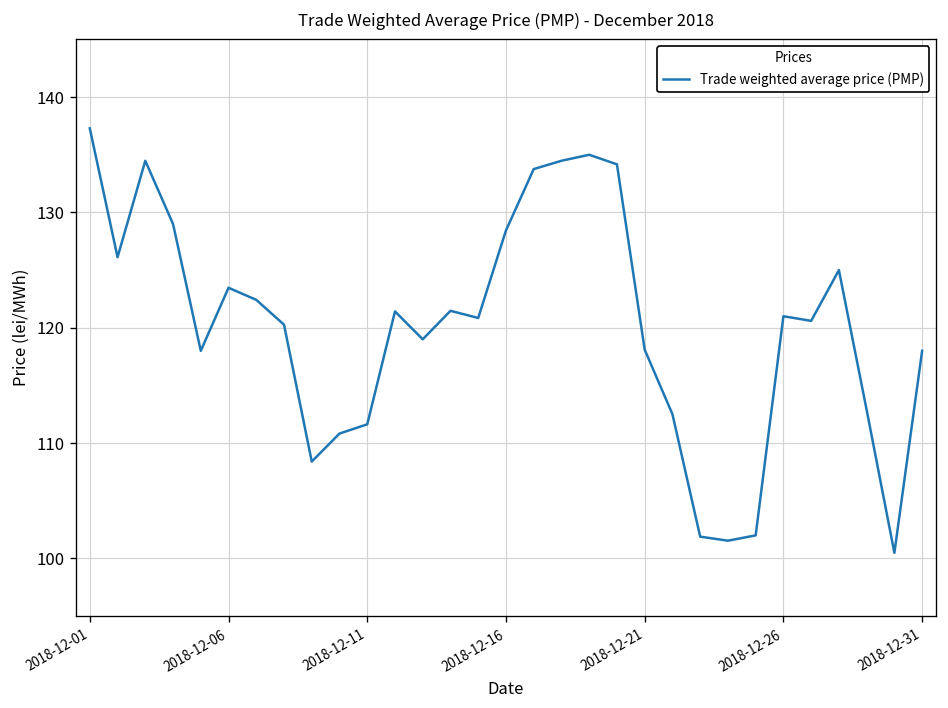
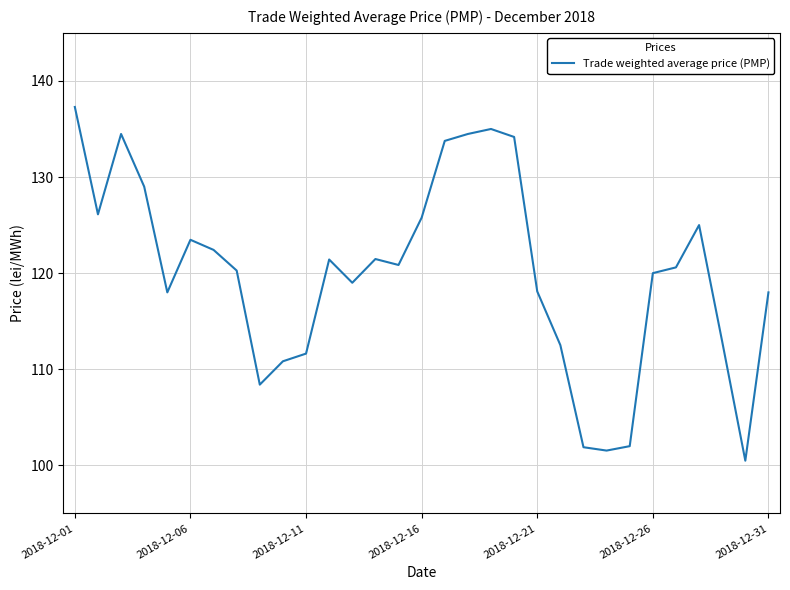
  {
    "2018-12-01": 137,
    "2018-12-06": 123,
    "2018-12-11": 112,
-   "2018-12-16": 128,
+   "2018-12-16": 126,
    "2018-12-21": 118,
-   "2018-12-26": 121,
+   "2018-12-26": 120,
    "2018-12-31": 118
  }
